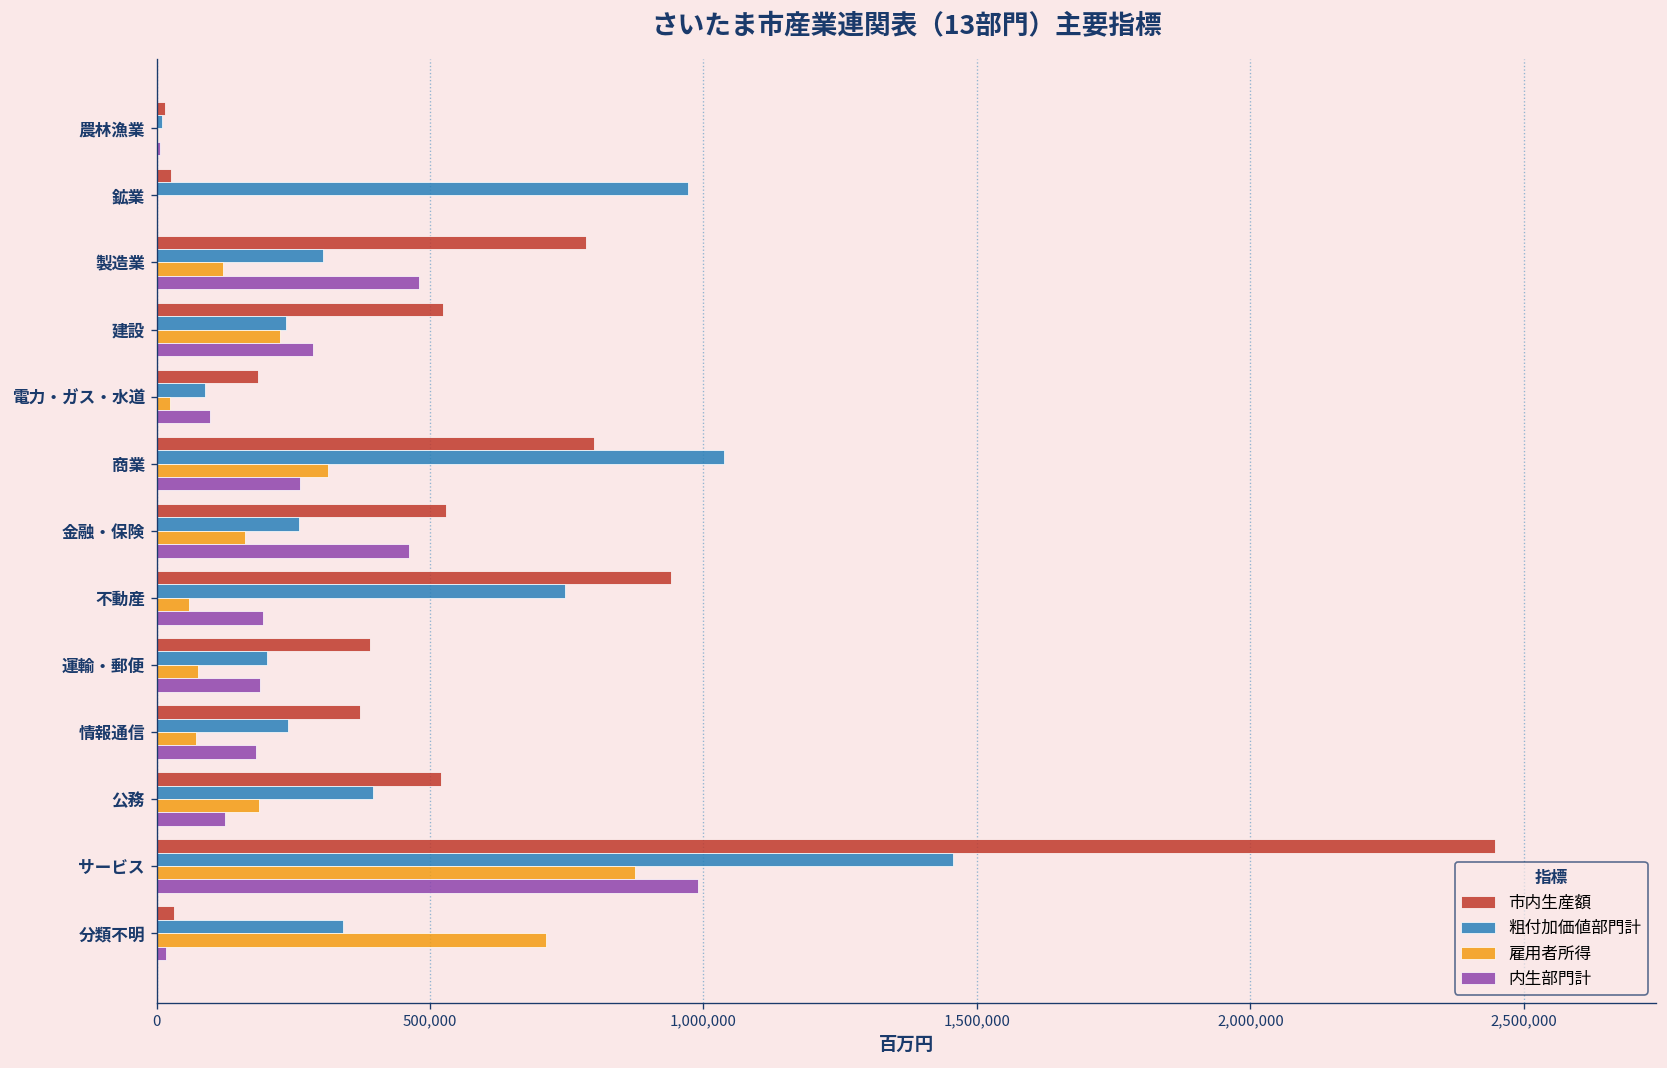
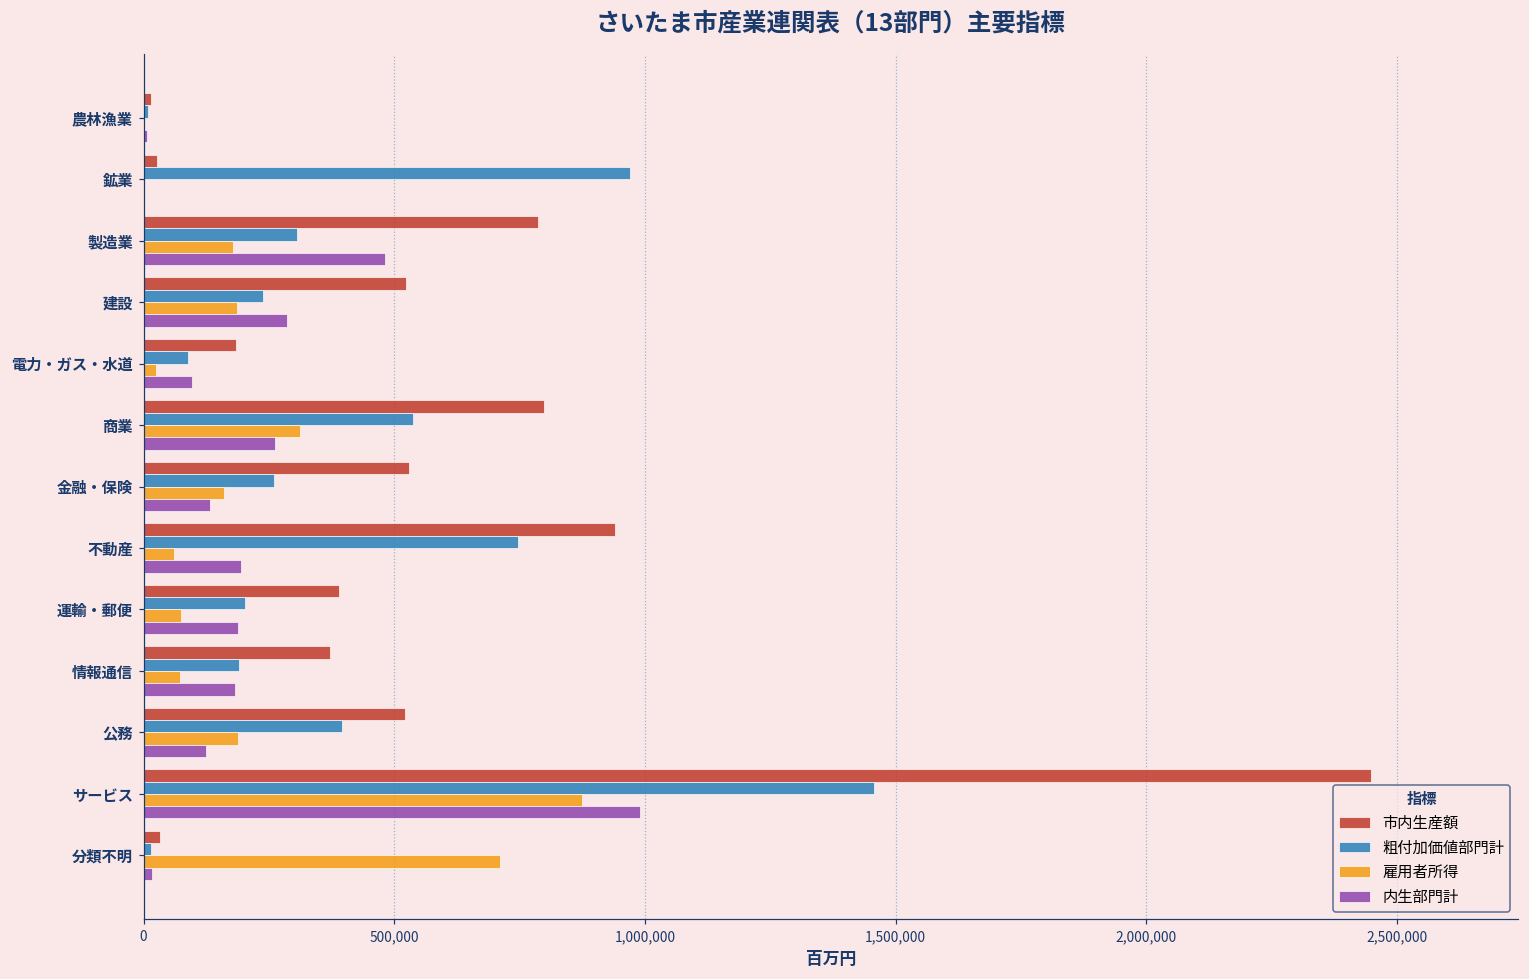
  {
    "市内生産額": {
      "農林漁業": "20,000",
      "鉱業": "30,000",
      "製造業": "790,000",
      "建設": "520,000",
      "電力・ガス・水道": "190,000",
      "商業": "800,000",
      "金融・保険": "530,000",
      "不動産": "940,000",
      "運輸・郵便": "390,000",
      "情報通信": "370,000",
      "公務": "520,000",
      "サービス": "2,450,000",
      "分類不明": "30,000"
    },
    "粗付加価値部門計": {
      "農林漁業": "10,000",
      "鉱業": "970,000",
      "製造業": "310,000",
      "建設": "240,000",
      "電力・ガス・水道": "90,000",
-     "商業": "1,040,000",
+     "商業": "540,000",
      "金融・保険": "260,000",
      "不動産": "750,000",
      "運輸・郵便": "200,000",
-     "情報通信": "240,000",
+     "情報通信": "190,000",
      "公務": "400,000",
      "サービス": "1,460,000",
-     "分類不明": "340,000"
+     "分類不明": "20,000"
    },
    "雇用者所得": {
-     "製造業": "120,000",
-     "建設": "230,000",
+     "製造業": "180,000",
+     "建設": "190,000",
      "電力・ガス・水道": "20,000",
      "商業": "310,000",
      "金融・保険": "160,000",
      "不動産": "60,000",
      "運輸・郵便": "80,000",
      "情報通信": "70,000",
      "公務": "190,000",
      "サービス": "870,000",
      "分類不明": "710,000"
    },
    "内生部門計": {
      "農林漁業": "10,000",
      "製造業": "480,000",
      "建設": "290,000",
      "電力・ガス・水道": "100,000",
      "商業": "260,000",
-     "金融・保険": "460,000",
+     "金融・保険": "130,000",
      "不動産": "190,000",
      "運輸・郵便": "190,000",
      "情報通信": "180,000",
      "公務": "130,000",
      "サービス": "990,000",
      "分類不明": "20,000"
    }
  }
